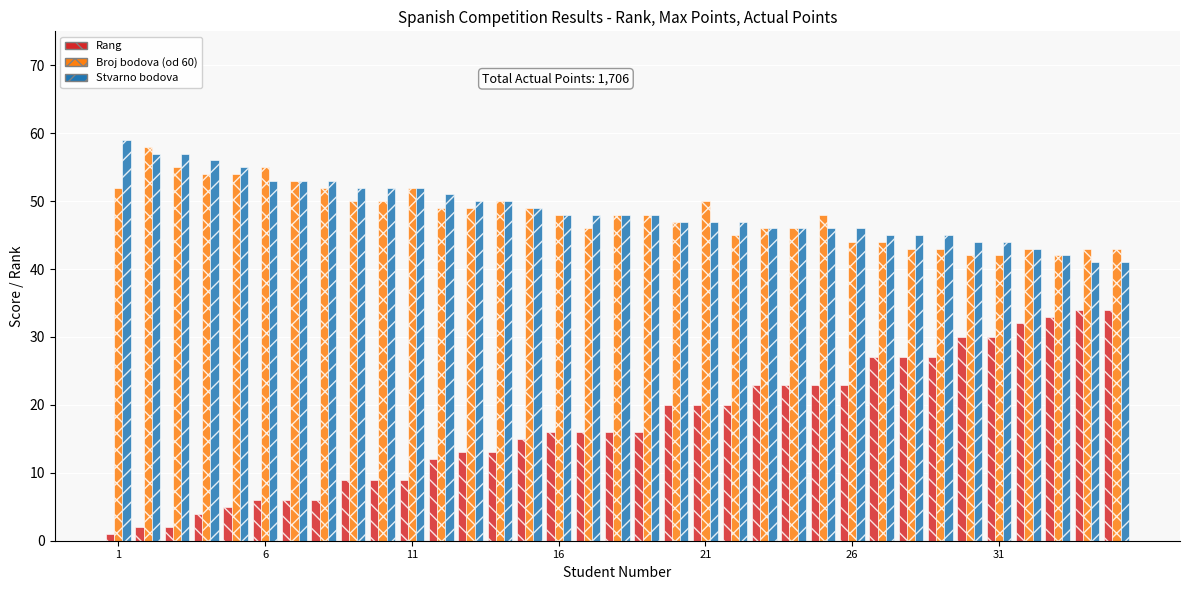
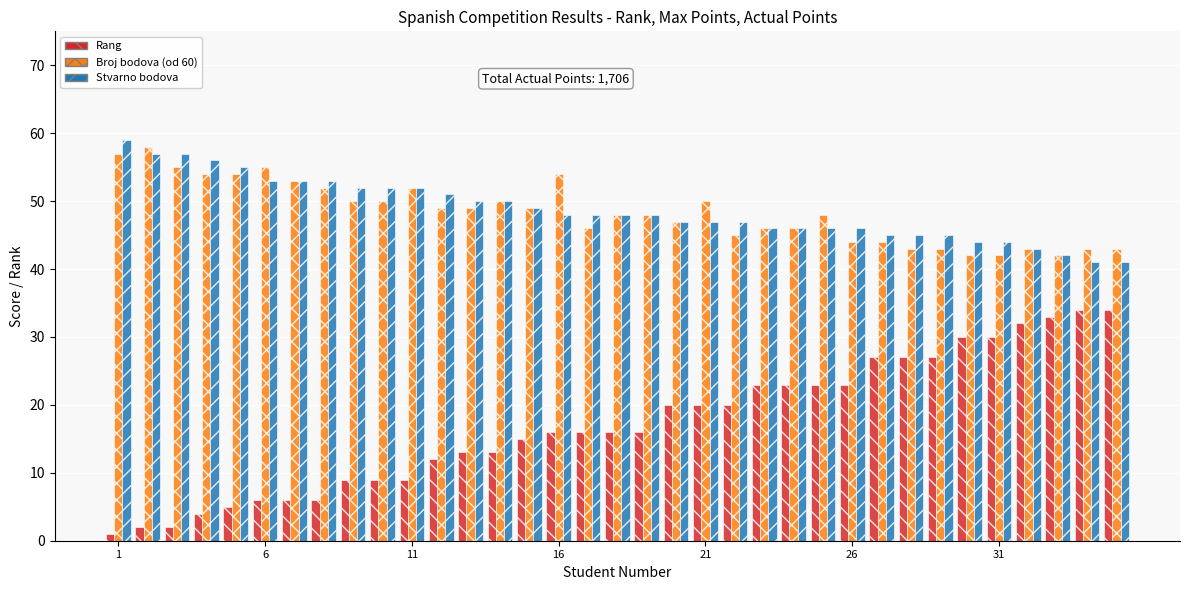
  {
    "Broj bodova (od 60)": {
-     "1": 52,
+     "1": 57,
      "6": 55,
      "11": 52,
-     "16": 48,
+     "16": 54,
      "21": 50,
      "26": 44,
      "31": 42
    }
  }
